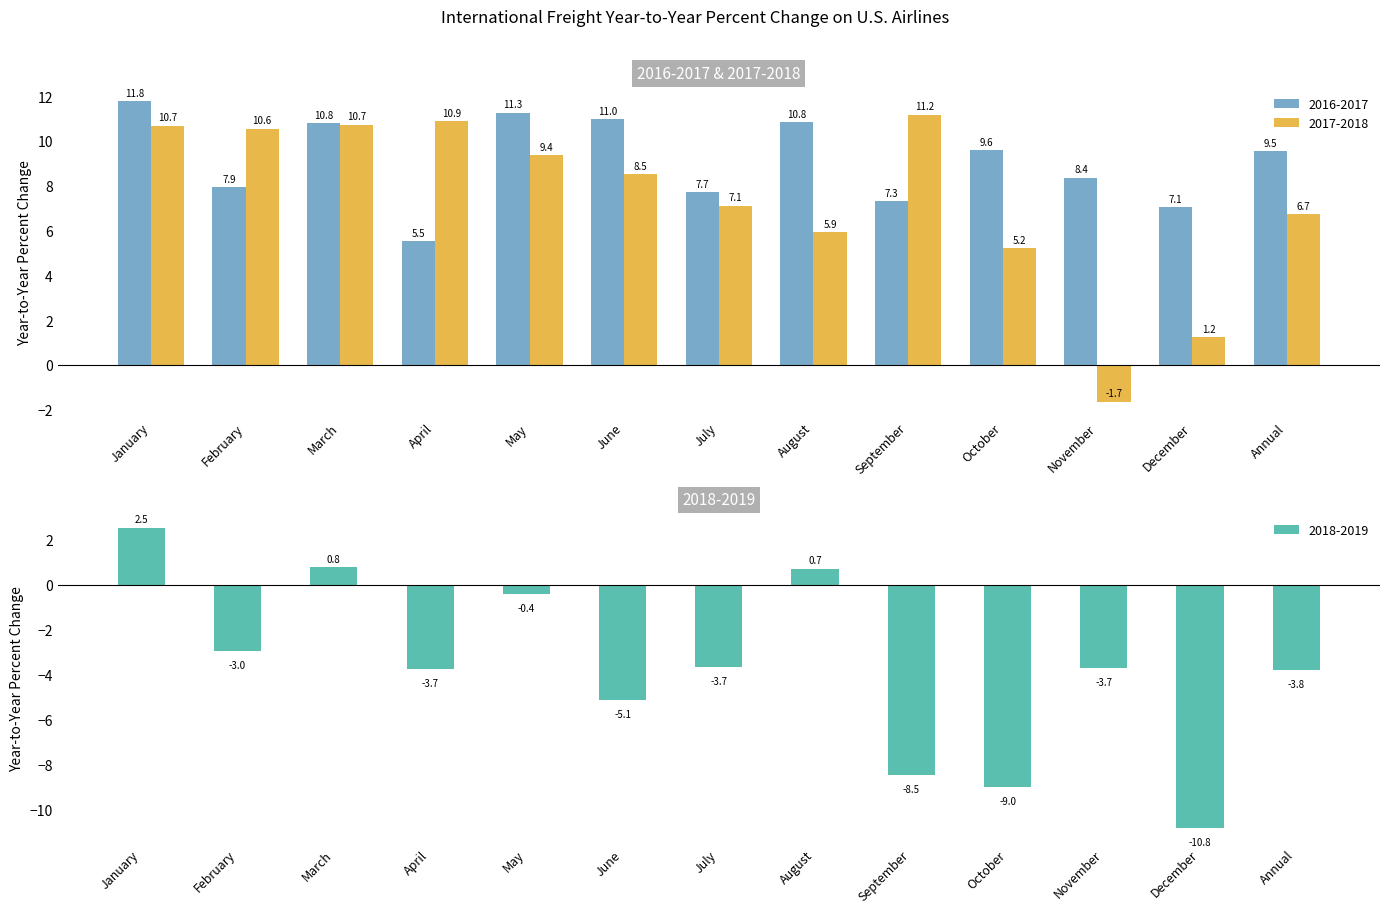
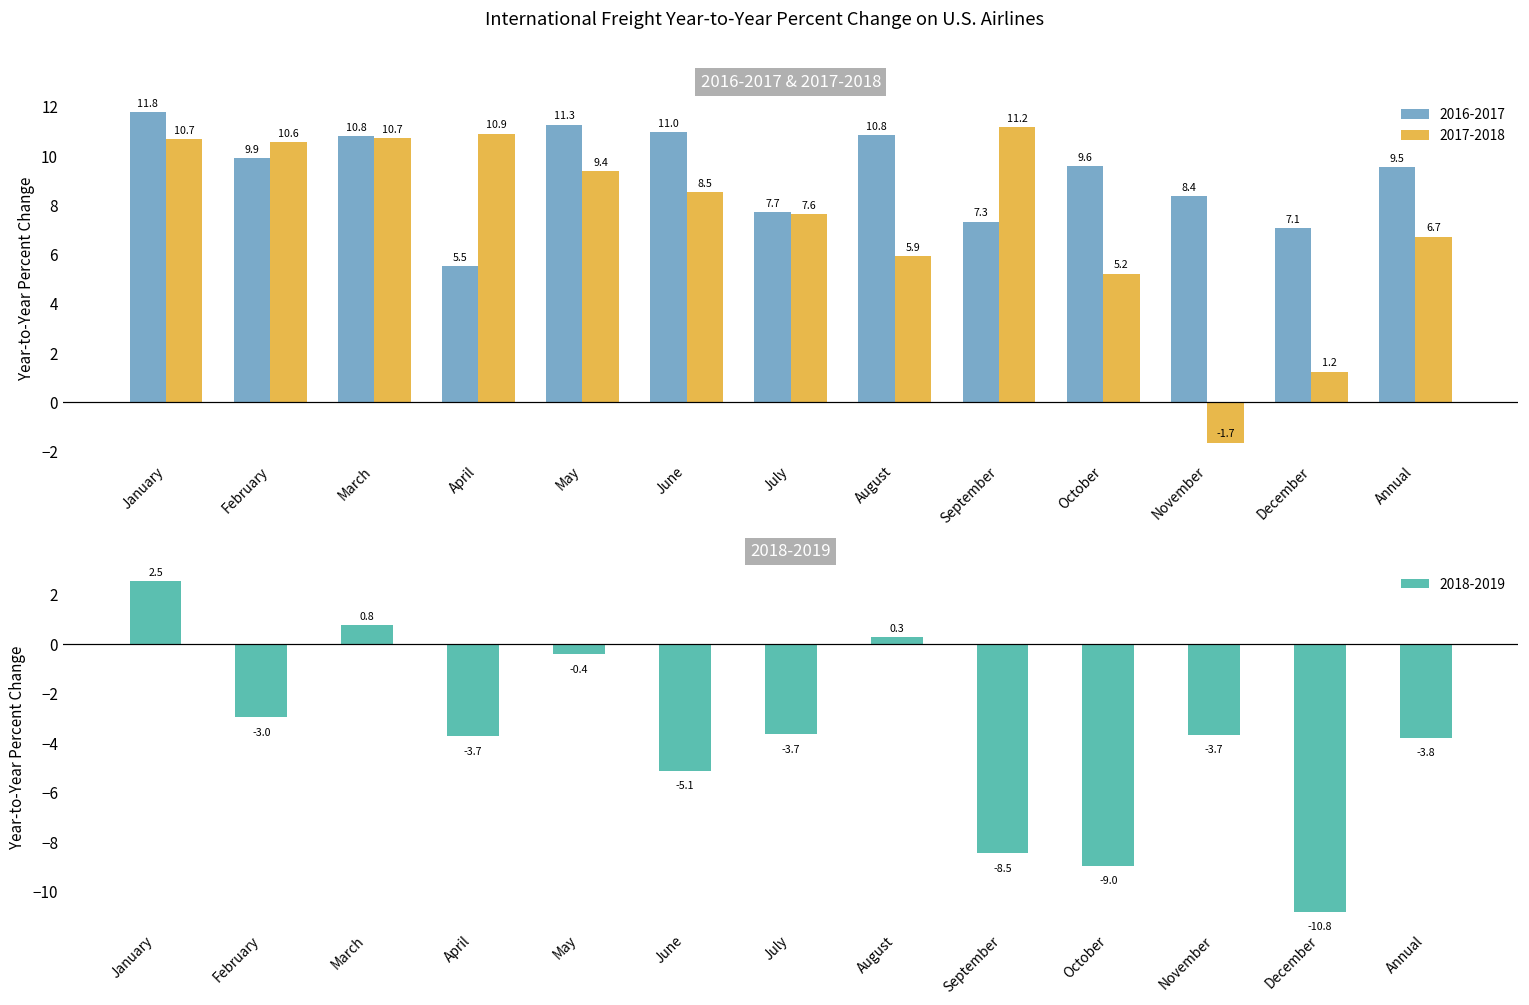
  {
    "2016-2017 & 2017-2018": {
      "2016-2017": {
        "January": 11.8,
-       "February": 7.9,
+       "February": 9.9,
        "March": 10.8,
        "April": 5.5,
        "May": 11.3,
        "June": 11.0,
        "July": 7.7,
        "August": 10.8,
        "September": 7.3,
        "October": 9.6,
        "November": 8.4,
        "December": 7.1,
        "Annual": 9.5
      },
      "2017-2018": {
        "January": 10.7,
        "February": 10.6,
        "March": 10.7,
        "April": 10.9,
        "May": 9.4,
        "June": 8.5,
-       "July": 7.1,
+       "July": 7.6,
        "August": 5.9,
        "September": 11.2,
        "October": 5.2,
        "November": -1.7,
        "December": 1.2,
        "Annual": 6.7
      }
    },
    "2018-2019": {
      "January": 2.5,
      "February": -3.0,
      "March": 0.8,
      "April": -3.7,
      "May": -0.4,
      "June": -5.1,
      "July": -3.7,
-     "August": 0.7,
+     "August": 0.3,
      "September": -8.5,
      "October": -9.0,
      "November": -3.7,
      "December": -10.8,
      "Annual": -3.8
    }
  }
